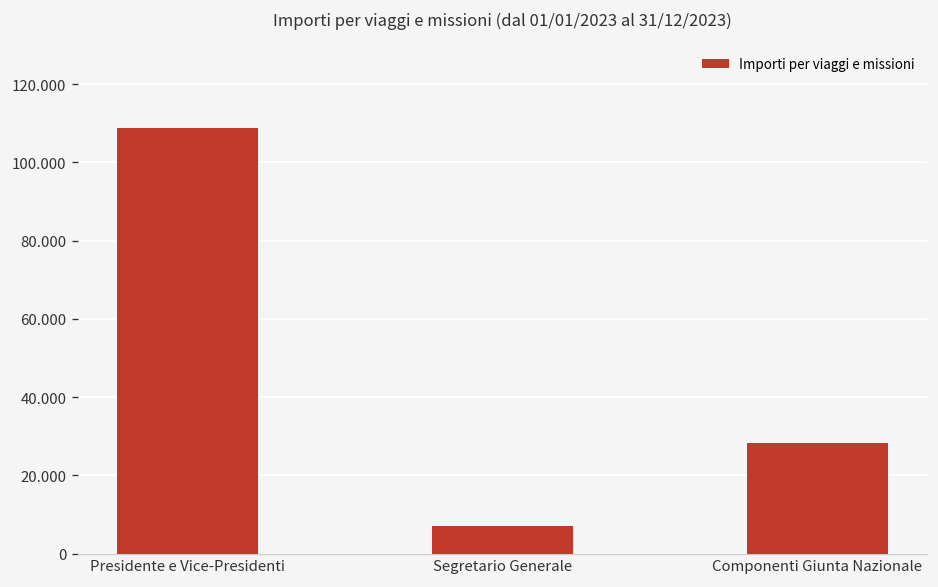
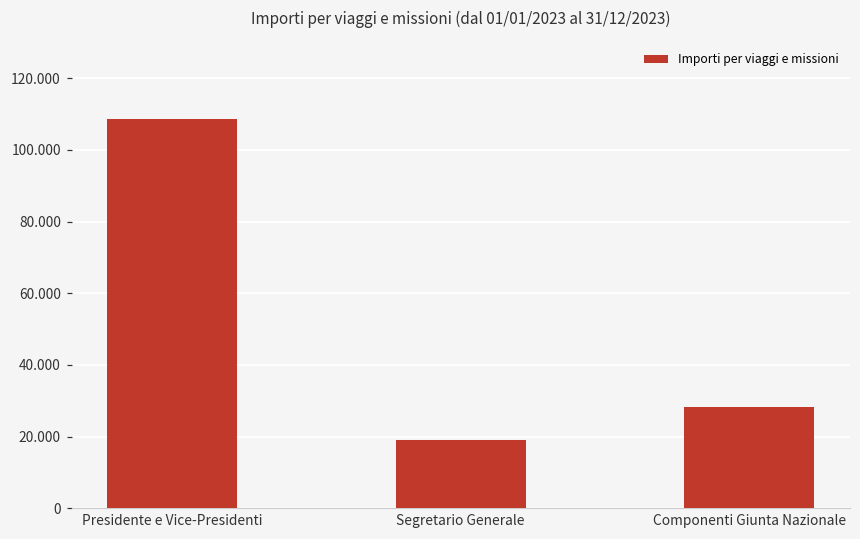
  {
    "Presidente e Vice-Presidenti": 109,
-   "Segretario Generale": 7,
+   "Segretario Generale": 19,
    "Componenti Giunta Nazionale": 28
  }
